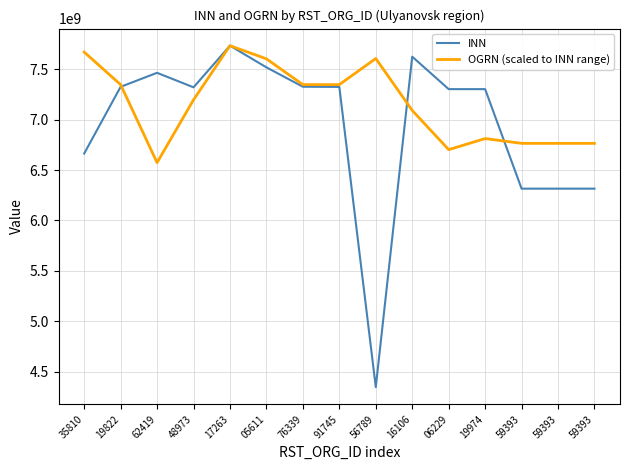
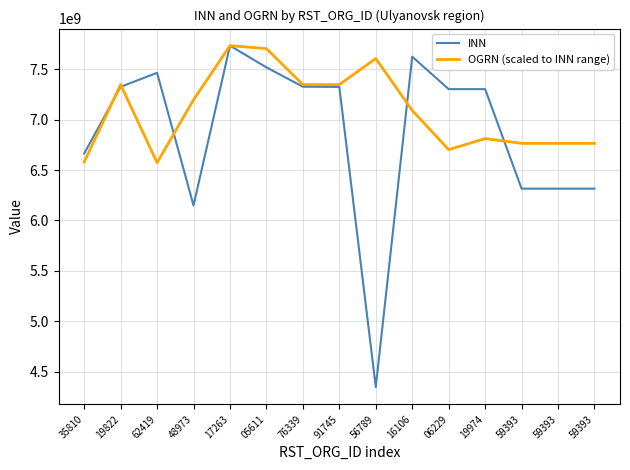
  {
    "INN": {
      "35810": 6660000000,
      "62419": 7470000000,
-     "48973": 7320000000,
+     "48973": 6150000000,
      "05611": 7520000000,
      "56789": 4350000000,
      "16106": 7630000000,
      "06229": 7300000000,
      "19974": 7300000000
    },
    "OGRN (scaled to INN range)": {
-     "35810": 7670000000,
+     "35810": 6580000000,
      "62419": 6570000000,
      "48973": 7200000000,
-     "05611": 7600000000,
+     "05611": 7710000000,
      "56789": 7610000000,
      "16106": 7090000000,
      "06229": 6700000000,
      "19974": 6810000000
    }
  }
